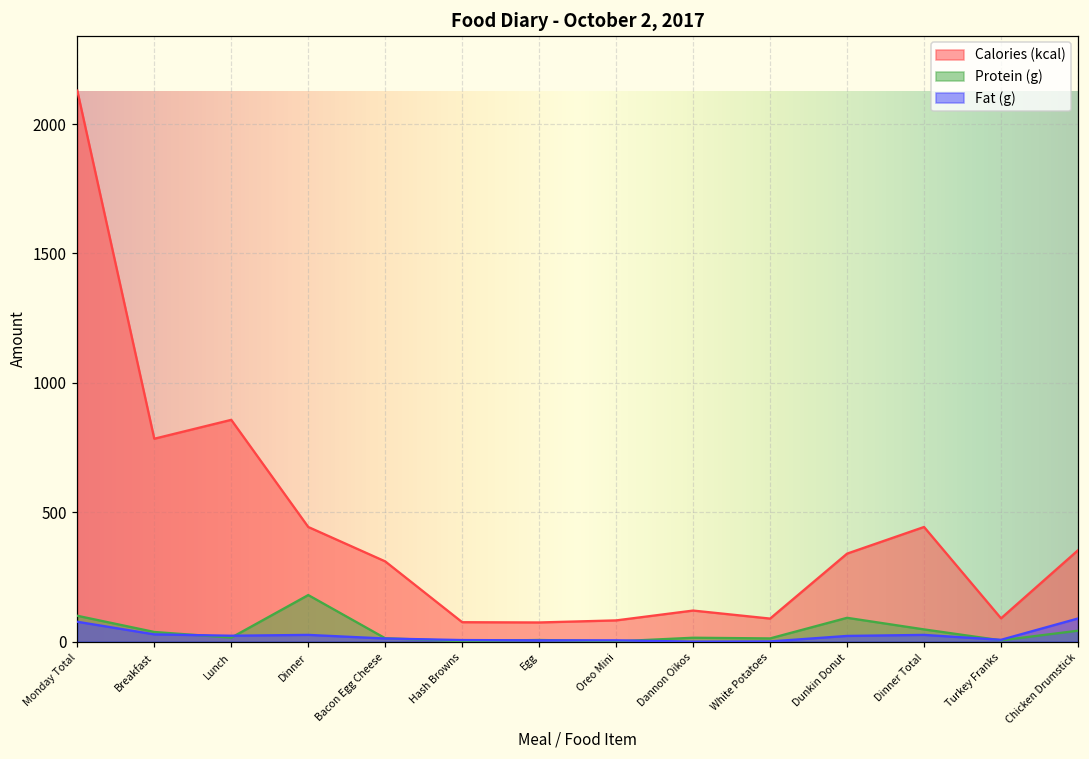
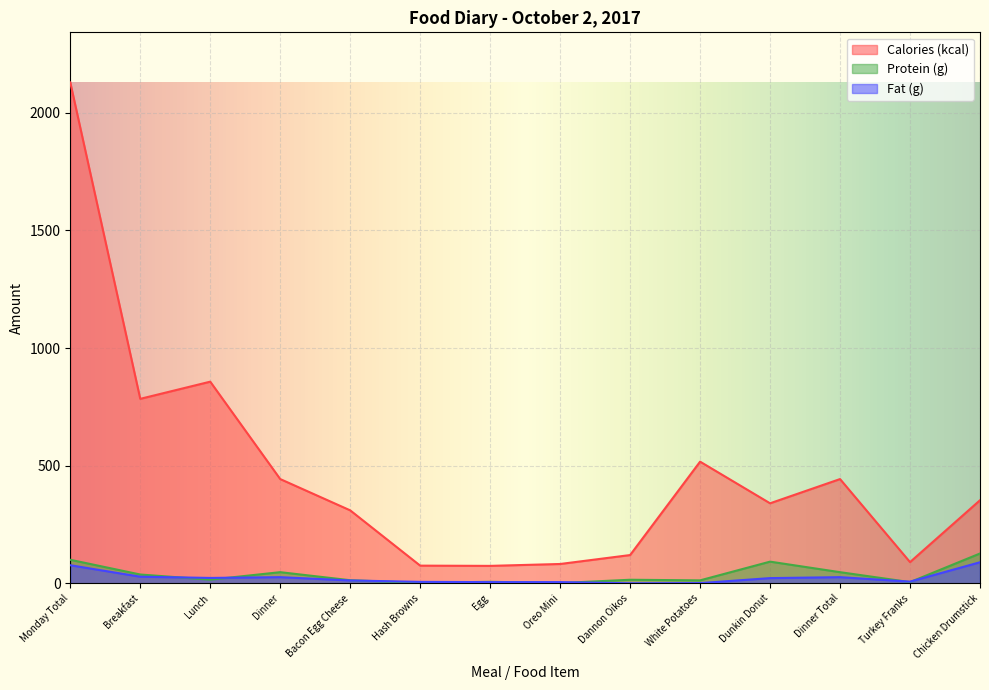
  {
    "Calories (kcal)": {
      "Monday Total": 2130,
      "Breakfast": 780,
      "Lunch": 860,
      "Dinner": 440,
      "Bacon Egg Cheese": 310,
      "Hash Browns": 80,
      "Egg": 70,
      "Oreo Mini": 80,
      "Dannon Oikos": 120,
-     "White Potatoes": 90,
+     "White Potatoes": 520,
      "Dunkin Donut": 340,
      "Dinner Total": 440,
      "Turkey Franks": 90,
      "Chicken Drumstick": 350
    },
    "Protein (g)": {
      "Monday Total": 100,
-     "Dinner": 180,
+     "Dinner": 50,
      "Dannon Oikos": 20,
      "White Potatoes": 10,
      "Dunkin Donut": 90,
      "Dinner Total": 50,
-     "Chicken Drumstick": 40
+     "Chicken Drumstick": 130
    },
    "Fat (g)": {
      "Monday Total": 80,
      "Dinner": 30,
      "Dannon Oikos": 0,
      "White Potatoes": 0,
      "Dunkin Donut": 20,
      "Dinner Total": 30,
      "Chicken Drumstick": 90
    }
  }
